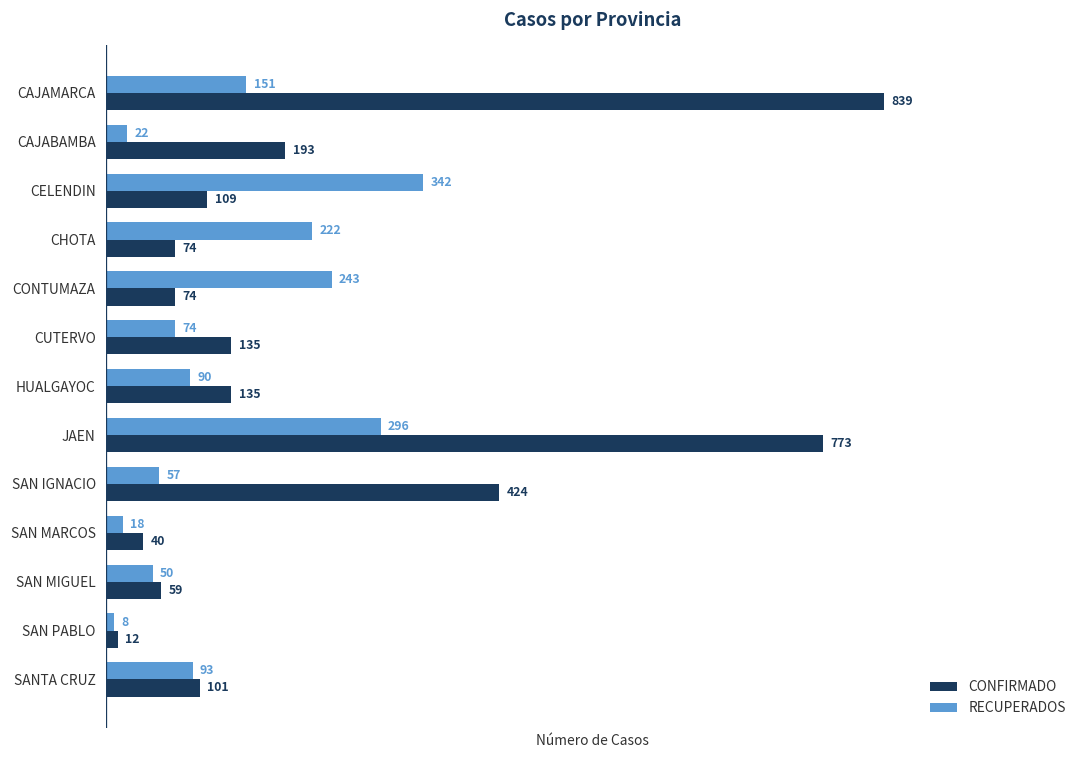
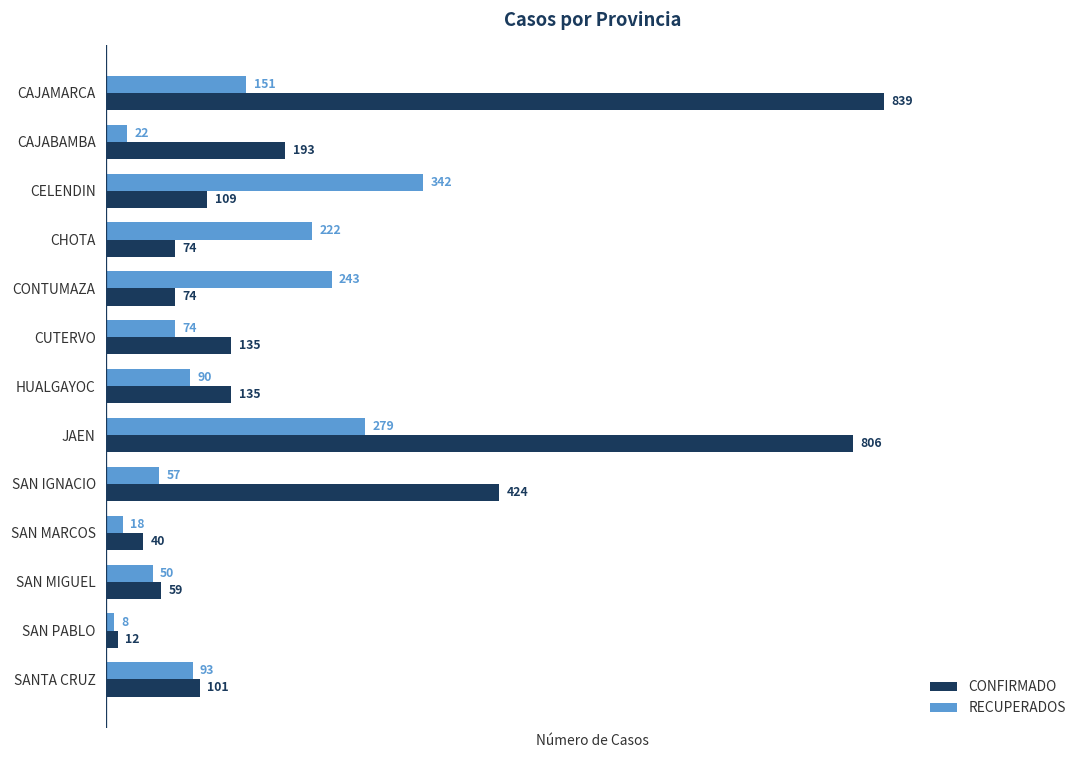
  {
    "CONFIRMADO": {
      "CAJAMARCA": 839,
      "CAJABAMBA": 193,
      "CELENDIN": 109,
      "CHOTA": 74,
      "CONTUMAZA": 74,
      "CUTERVO": 135,
      "HUALGAYOC": 135,
-     "JAEN": 773,
+     "JAEN": 806,
      "SAN IGNACIO": 424,
      "SAN MARCOS": 40,
      "SAN MIGUEL": 59,
      "SAN PABLO": 12,
      "SANTA CRUZ": 101
    },
    "RECUPERADOS": {
      "CAJAMARCA": 151,
      "CAJABAMBA": 22,
      "CELENDIN": 342,
      "CHOTA": 222,
      "CONTUMAZA": 243,
      "CUTERVO": 74,
      "HUALGAYOC": 90,
-     "JAEN": 296,
+     "JAEN": 279,
      "SAN IGNACIO": 57,
      "SAN MARCOS": 18,
      "SAN MIGUEL": 50,
      "SAN PABLO": 8,
      "SANTA CRUZ": 93
    }
  }
